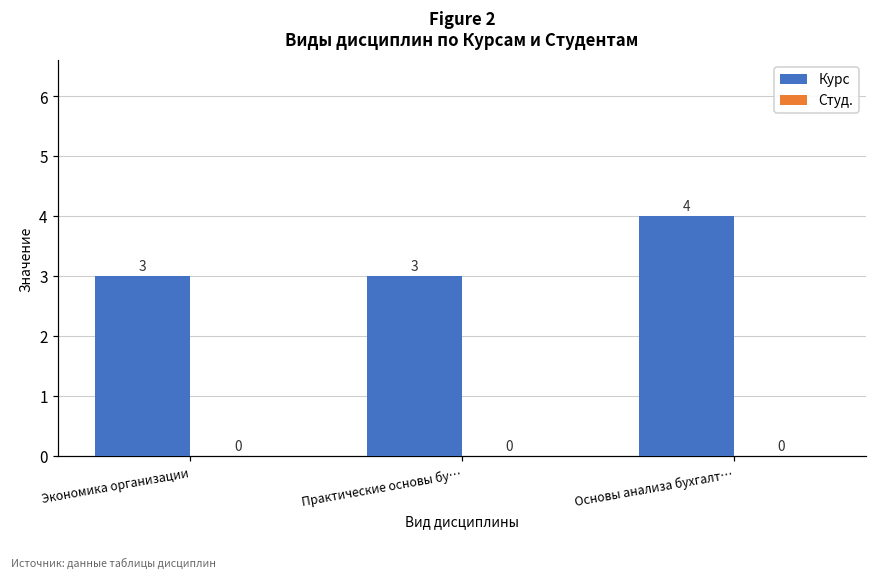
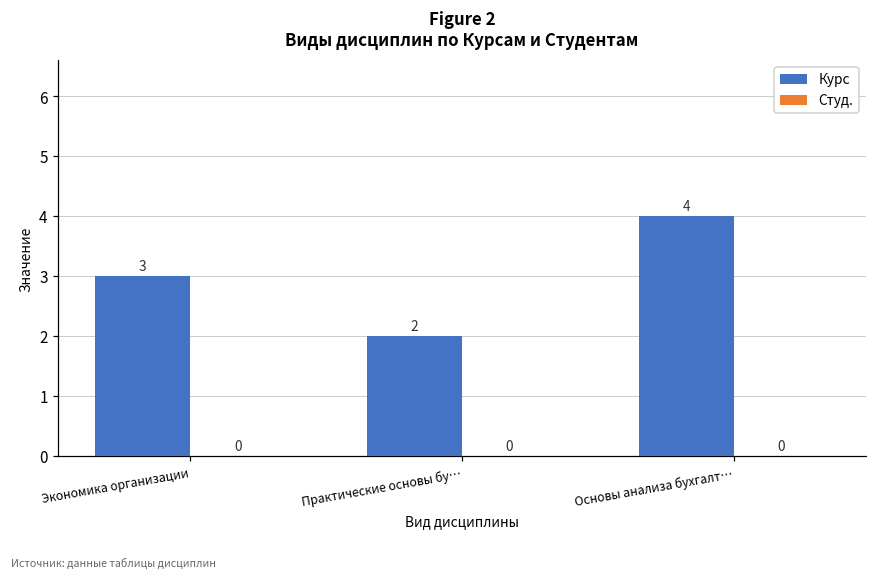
  {
    "Курс": {
      "Экономика организации": 3,
-     "Практические основы бу…": 3,
+     "Практические основы бу…": 2,
      "Основы анализа бухгалт…": 4
    },
    "Студ.": {
      "Экономика организации": 0,
      "Практические основы бу…": 0,
      "Основы анализа бухгалт…": 0
    }
  }
